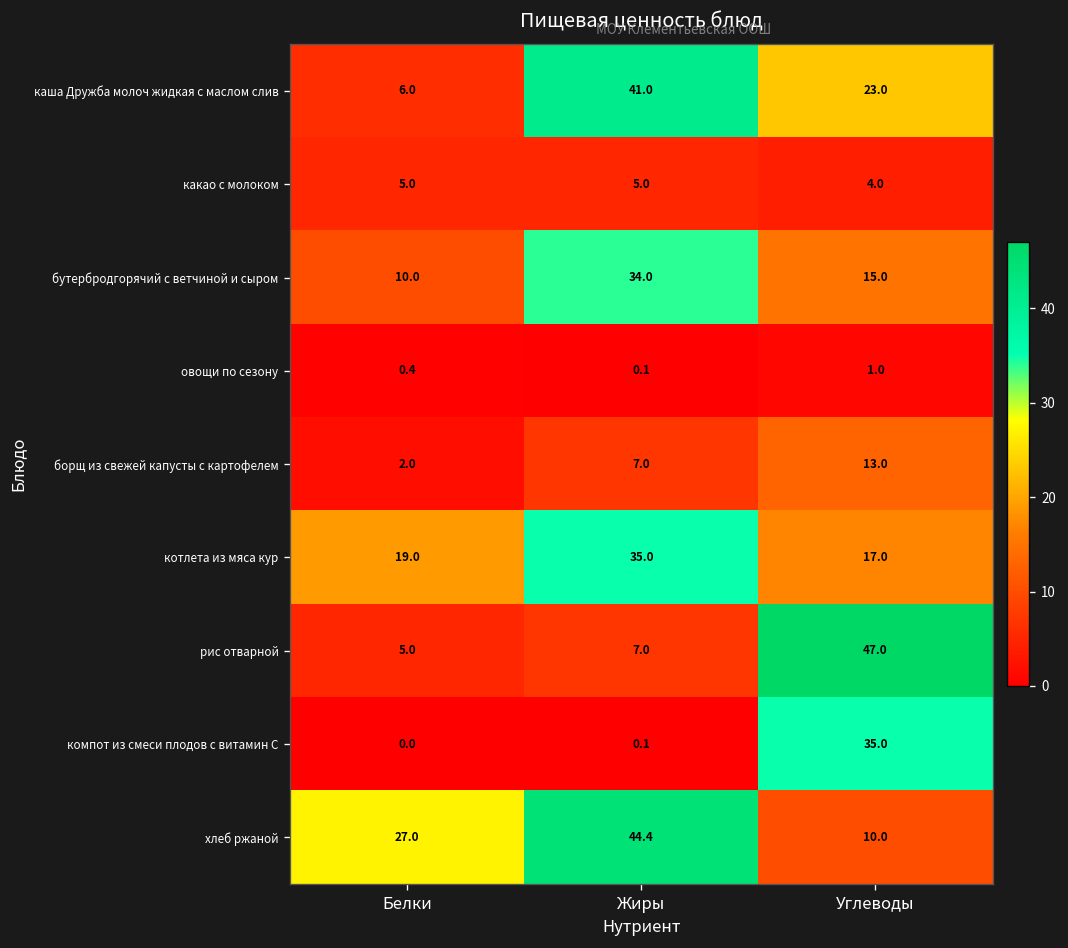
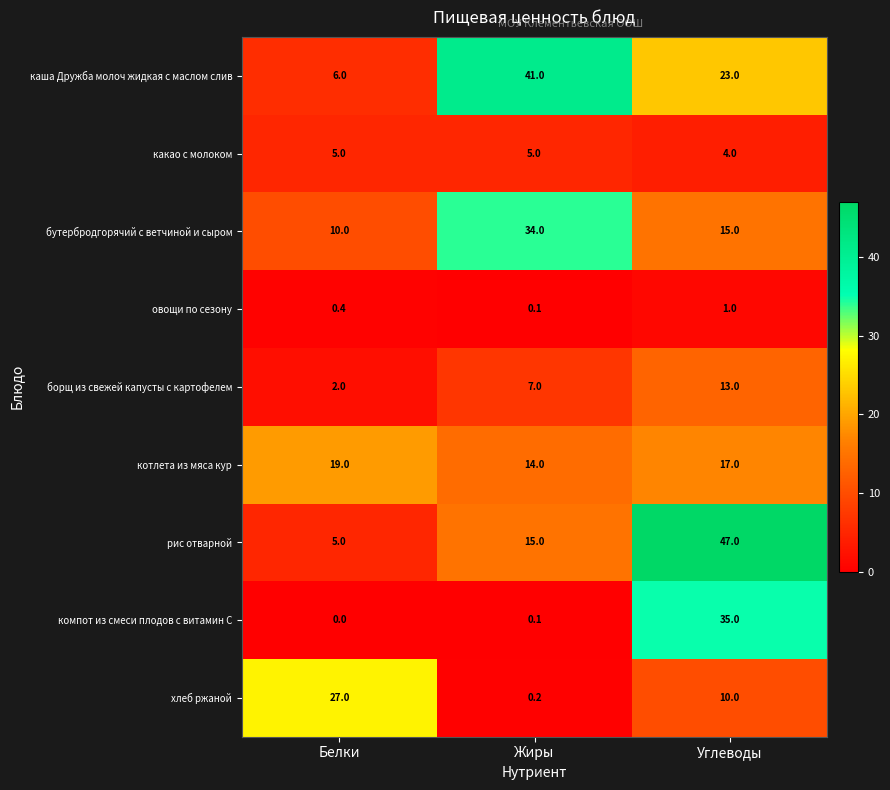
  {
    "каша Дружба молоч жидкая с маслом слив": {
      "Белки": 6.0,
      "Жиры": 41.0,
      "Углеводы": 23.0
    },
    "какао с молоком": {
      "Белки": 5.0,
      "Жиры": 5.0,
      "Углеводы": 4.0
    },
    "бутербродгорячий с ветчиной и сыром": {
      "Белки": 10.0,
      "Жиры": 34.0,
      "Углеводы": 15.0
    },
    "овощи по сезону": {
      "Белки": 0.4,
      "Жиры": 0.1,
      "Углеводы": 1.0
    },
    "борщ из свежей капусты с картофелем": {
      "Белки": 2.0,
      "Жиры": 7.0,
      "Углеводы": 13.0
    },
    "котлета из мяса кур": {
      "Белки": 19.0,
-     "Жиры": 35.0,
+     "Жиры": 14.0,
      "Углеводы": 17.0
    },
    "рис отварной": {
      "Белки": 5.0,
-     "Жиры": 7.0,
+     "Жиры": 15.0,
      "Углеводы": 47.0
    },
    "компот из смеси плодов с витамин С": {
      "Белки": 0.0,
      "Жиры": 0.1,
      "Углеводы": 35.0
    },
    "хлеб ржаной": {
      "Белки": 27.0,
-     "Жиры": 44.4,
+     "Жиры": 0.2,
      "Углеводы": 10.0
    }
  }
